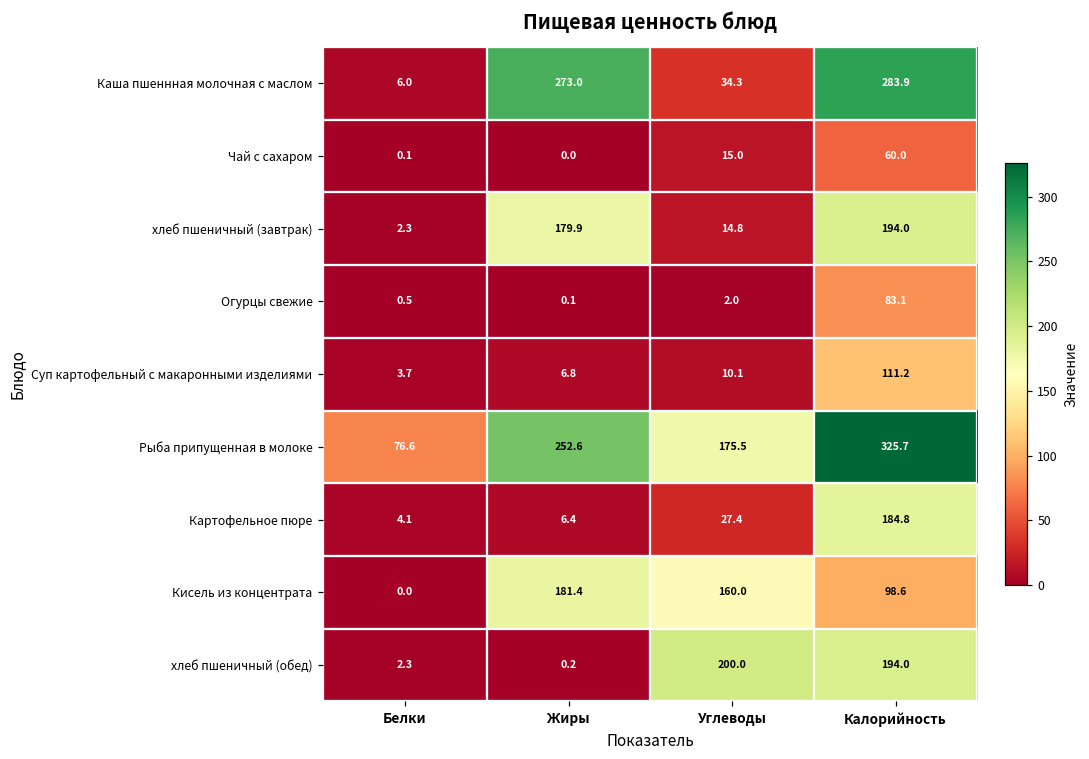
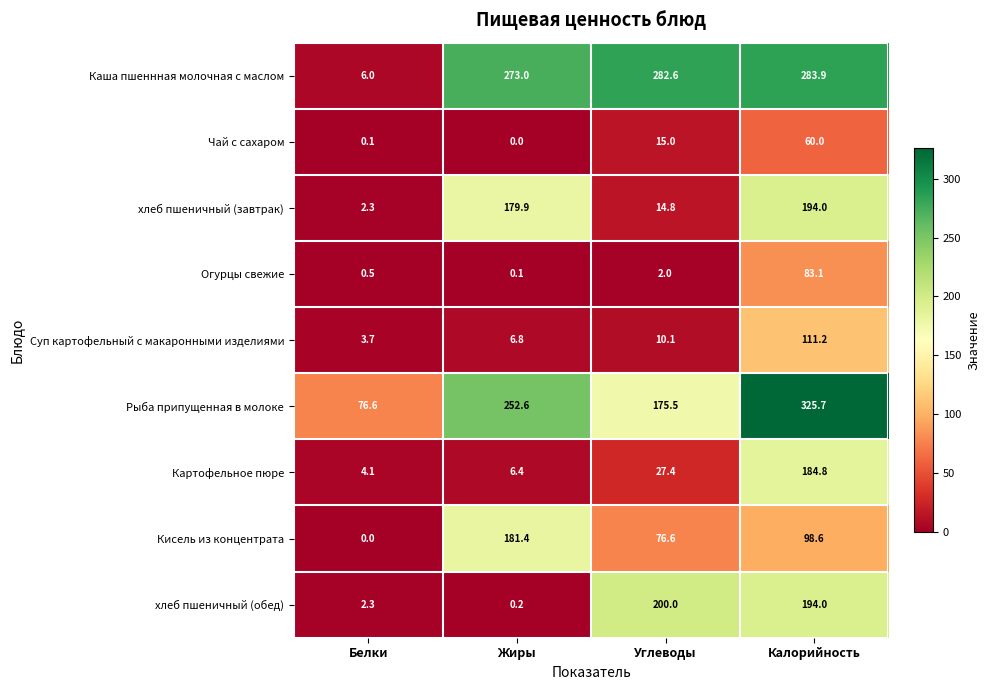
  {
    "Каша пшеннная молочная с маслом": {
      "Белки": 6.0,
      "Жиры": 273.0,
-     "Углеводы": 34.3,
+     "Углеводы": 282.6,
      "Калорийность": 283.9
    },
    "Чай с сахаром": {
      "Белки": 0.1,
      "Жиры": 0.0,
      "Углеводы": 15.0,
      "Калорийность": 60.0
    },
    "хлеб пшеничный (завтрак)": {
      "Белки": 2.3,
      "Жиры": 179.9,
      "Углеводы": 14.8,
      "Калорийность": 194.0
    },
    "Огурцы свежие": {
      "Белки": 0.5,
      "Жиры": 0.1,
      "Углеводы": 2.0,
      "Калорийность": 83.1
    },
    "Суп картофельный с макаронными изделиями": {
      "Белки": 3.7,
      "Жиры": 6.8,
      "Углеводы": 10.1,
      "Калорийность": 111.2
    },
    "Рыба припущенная в молоке": {
      "Белки": 76.6,
      "Жиры": 252.6,
      "Углеводы": 175.5,
      "Калорийность": 325.7
    },
    "Картофельное пюре": {
      "Белки": 4.1,
      "Жиры": 6.4,
      "Углеводы": 27.4,
      "Калорийность": 184.8
    },
    "Кисель из концентрата": {
      "Белки": 0.0,
      "Жиры": 181.4,
-     "Углеводы": 160.0,
+     "Углеводы": 76.6,
      "Калорийность": 98.6
    },
    "хлеб пшеничный (обед)": {
      "Белки": 2.3,
      "Жиры": 0.2,
      "Углеводы": 200.0,
      "Калорийность": 194.0
    }
  }
